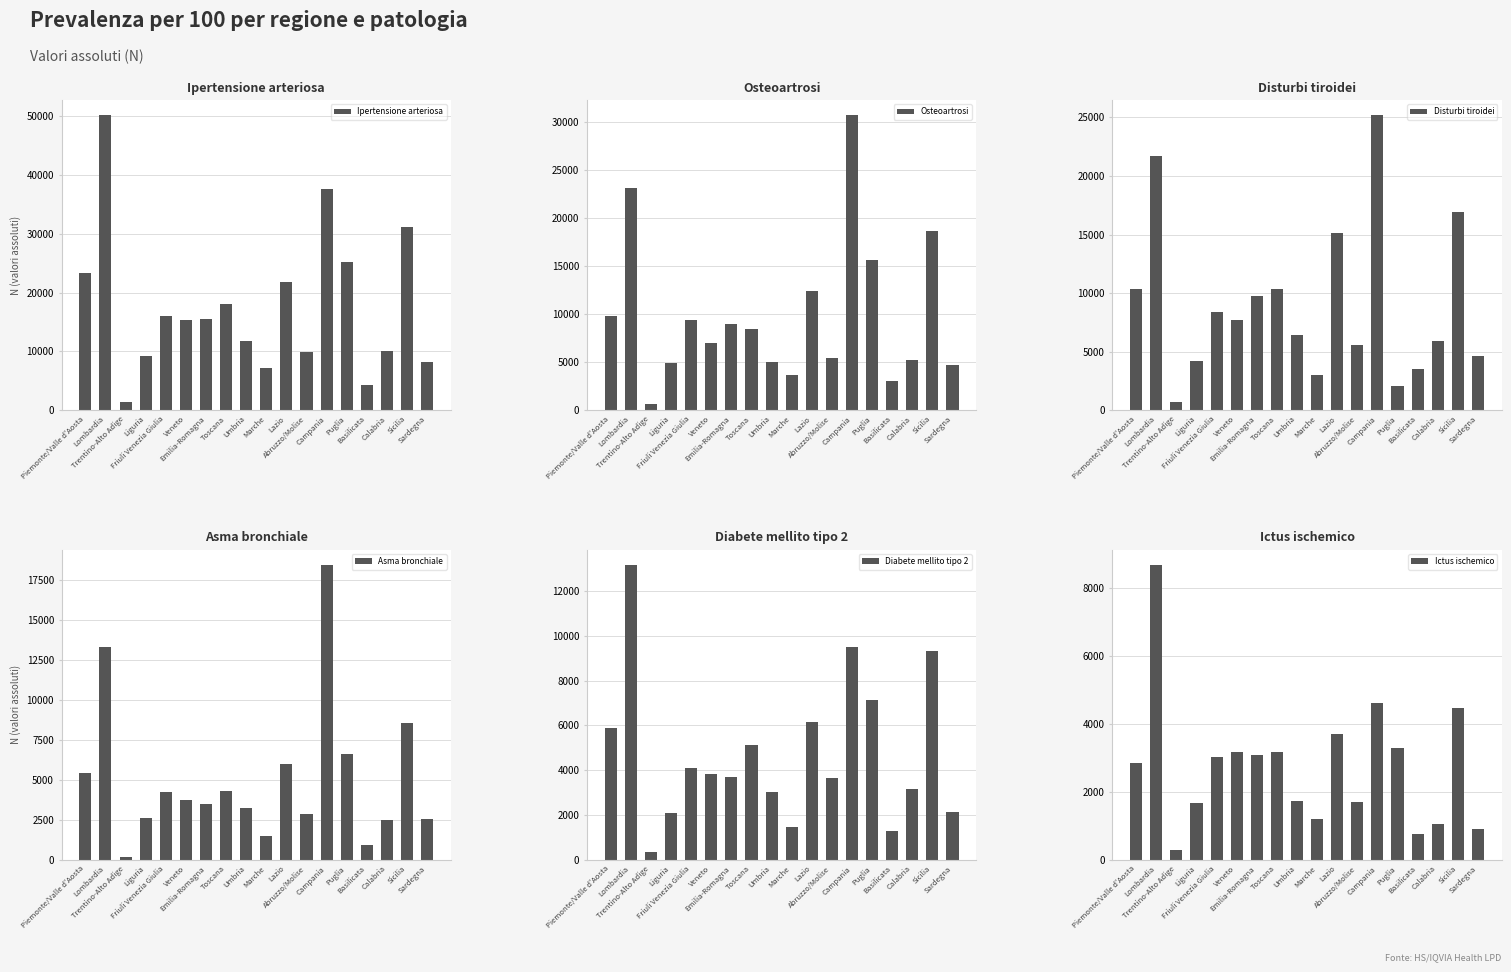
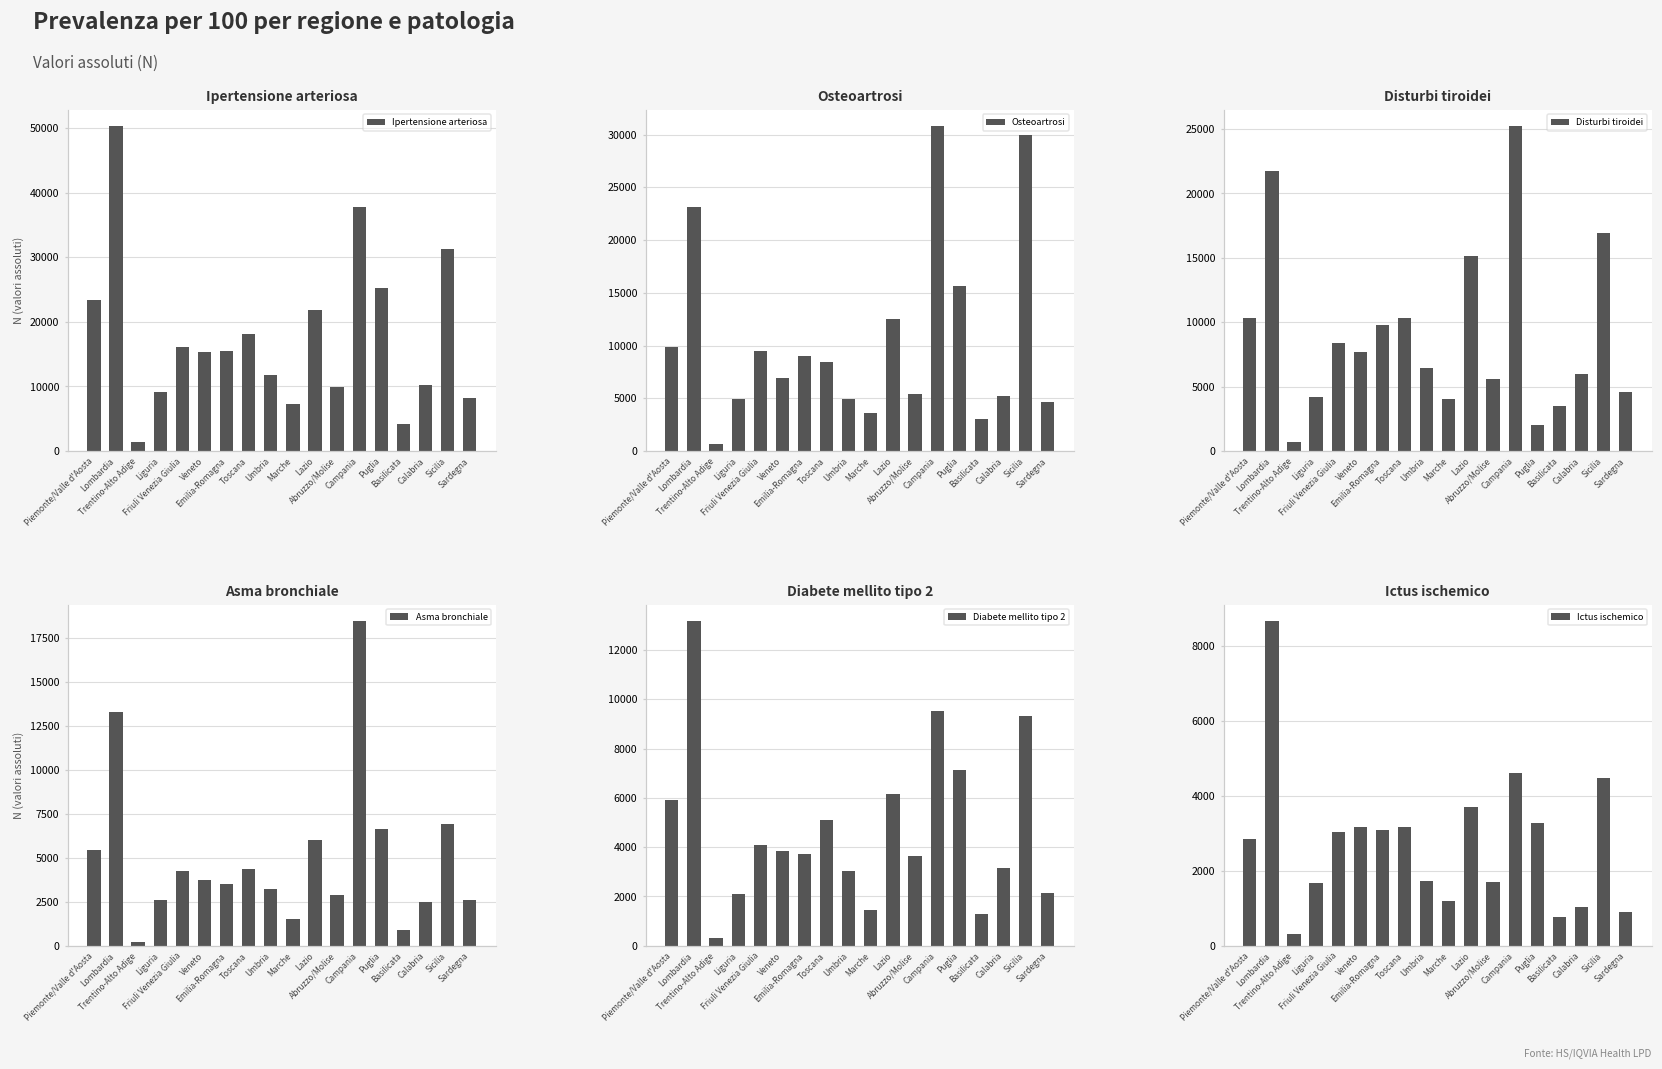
  {
    "Ipertensione arteriosa": {
      "Piemonte/Valle d'Aosta": 23000,
      "Lombardia": 50000,
      "Trentino-Alto Adige": 1000,
      "Liguria": 9000,
      "Friuli Venezia Giulia": 16000,
      "Veneto": 15000,
      "Emilia-Romagna": 15000,
      "Toscana": 18000,
      "Umbria": 12000,
      "Marche": 7000,
      "Lazio": 22000,
      "Abruzzo/Molise": 10000,
      "Campania": 38000,
      "Puglia": 25000,
      "Basilicata": 4000,
      "Calabria": 10000,
      "Sicilia": 31000,
      "Sardegna": 8000
    },
    "Osteoartrosi": {
      "Piemonte/Valle d'Aosta": 10000,
      "Lombardia": 23000,
      "Trentino-Alto Adige": 1000,
      "Liguria": 5000,
      "Friuli Venezia Giulia": 9000,
      "Veneto": 7000,
      "Emilia-Romagna": 9000,
      "Toscana": 8000,
      "Umbria": 5000,
      "Marche": 4000,
      "Lazio": 12000,
      "Abruzzo/Molise": 5000,
      "Campania": 31000,
      "Puglia": 16000,
      "Basilicata": 3000,
      "Calabria": 5000,
-     "Sicilia": 19000,
+     "Sicilia": 30000,
      "Sardegna": 5000
    },
    "Disturbi tiroidei": {
      "Piemonte/Valle d'Aosta": 10300,
      "Lombardia": 21700,
      "Trentino-Alto Adige": 700,
      "Liguria": 4200,
      "Friuli Venezia Giulia": 8400,
      "Veneto": 7700,
      "Emilia-Romagna": 9800,
      "Toscana": 10400,
      "Umbria": 6400,
-     "Marche": 3000,
+     "Marche": 4000,
      "Lazio": 15200,
      "Abruzzo/Molise": 5600,
      "Campania": 25200,
      "Puglia": 2000,
      "Basilicata": 3500,
      "Calabria": 5900,
      "Sicilia": 17000,
      "Sardegna": 4600
    },
    "Asma bronchiale": {
      "Piemonte/Valle d'Aosta": 5400,
      "Lombardia": 13300,
      "Trentino-Alto Adige": 200,
      "Liguria": 2600,
      "Friuli Venezia Giulia": 4200,
      "Veneto": 3800,
      "Emilia-Romagna": 3500,
      "Toscana": 4300,
      "Umbria": 3200,
      "Marche": 1500,
      "Lazio": 6000,
      "Abruzzo/Molise": 2900,
      "Campania": 18500,
      "Puglia": 6600,
      "Basilicata": 900,
      "Calabria": 2500,
-     "Sicilia": 8500,
+     "Sicilia": 6900,
      "Sardegna": 2600
    },
    "Diabete mellito tipo 2": {
      "Piemonte/Valle d'Aosta": 5900,
      "Lombardia": 13200,
      "Trentino-Alto Adige": 300,
      "Liguria": 2100,
      "Friuli Venezia Giulia": 4100,
      "Veneto": 3900,
      "Emilia-Romagna": 3700,
      "Toscana": 5100,
      "Umbria": 3000,
      "Marche": 1500,
      "Lazio": 6200,
      "Abruzzo/Molise": 3700,
      "Campania": 9500,
      "Puglia": 7100,
      "Basilicata": 1300,
      "Calabria": 3200,
      "Sicilia": 9300,
      "Sardegna": 2200
    },
    "Ictus ischemico": {
      "Piemonte/Valle d'Aosta": 2900,
      "Lombardia": 8700,
      "Trentino-Alto Adige": 300,
      "Liguria": 1700,
      "Friuli Venezia Giulia": 3000,
      "Veneto": 3200,
      "Emilia-Romagna": 3100,
      "Toscana": 3200,
      "Umbria": 1700,
      "Marche": 1200,
      "Lazio": 3700,
      "Abruzzo/Molise": 1700,
      "Campania": 4600,
      "Puglia": 3300,
      "Basilicata": 800,
      "Calabria": 1000,
      "Sicilia": 4500,
      "Sardegna": 900
    }
  }
